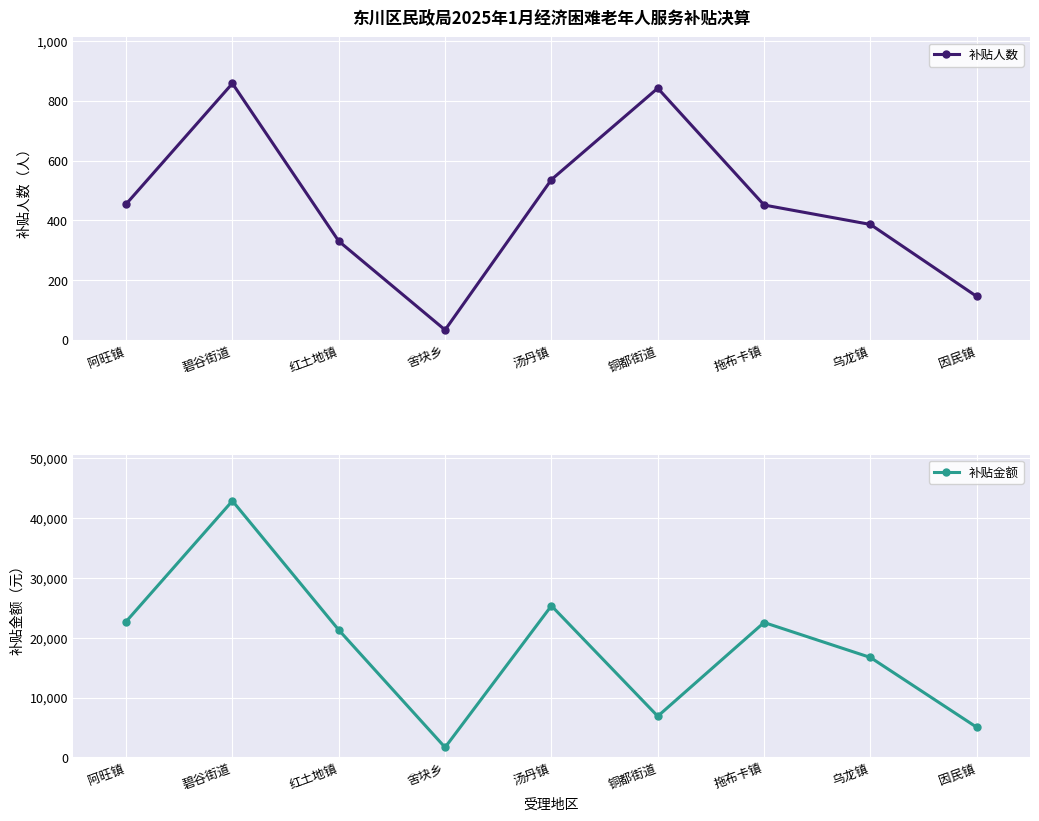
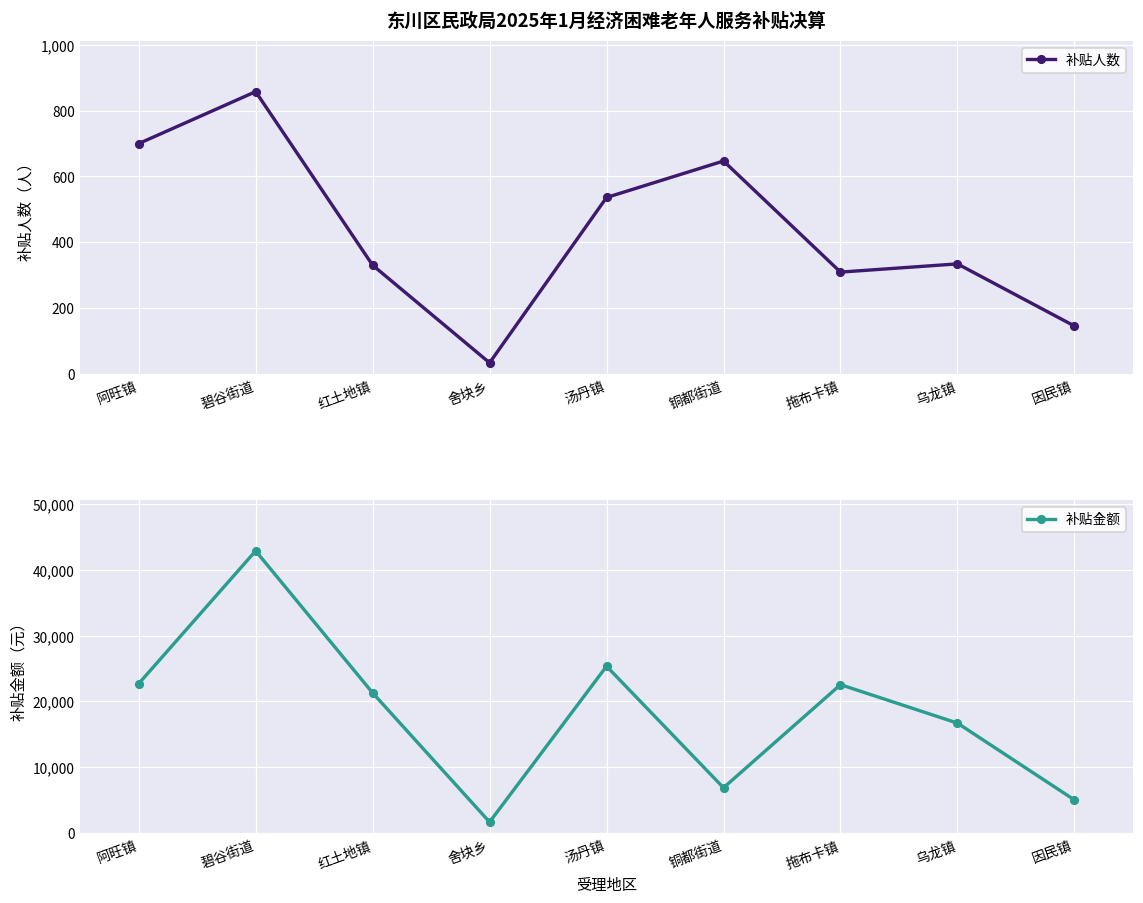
  {
    "东川区民政局2025年1月经济困难老年人服务补贴决算": {
-     "阿旺镇": 450,
+     "阿旺镇": 700,
      "碧谷街道": 860,
      "红土地镇": 330,
      "舍块乡": 30,
      "汤丹镇": 540,
-     "铜都街道": 840,
-     "拖布卡镇": 450,
-     "乌龙镇": 390,
+     "铜都街道": 650,
+     "拖布卡镇": 310,
+     "乌龙镇": 330,
      "因民镇": 150
    }
  }
